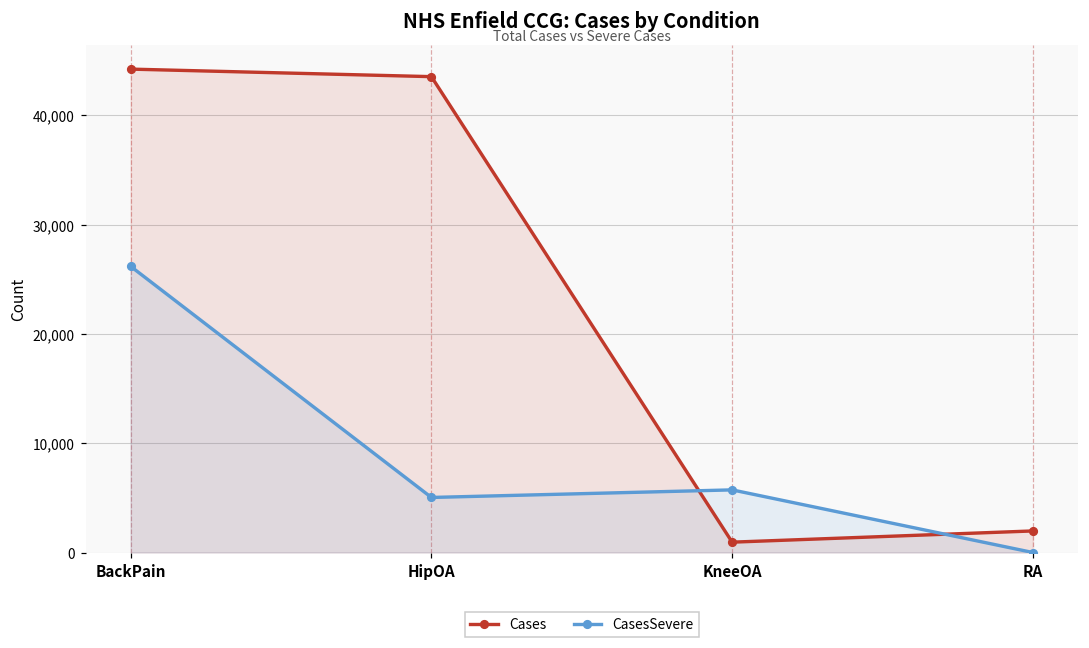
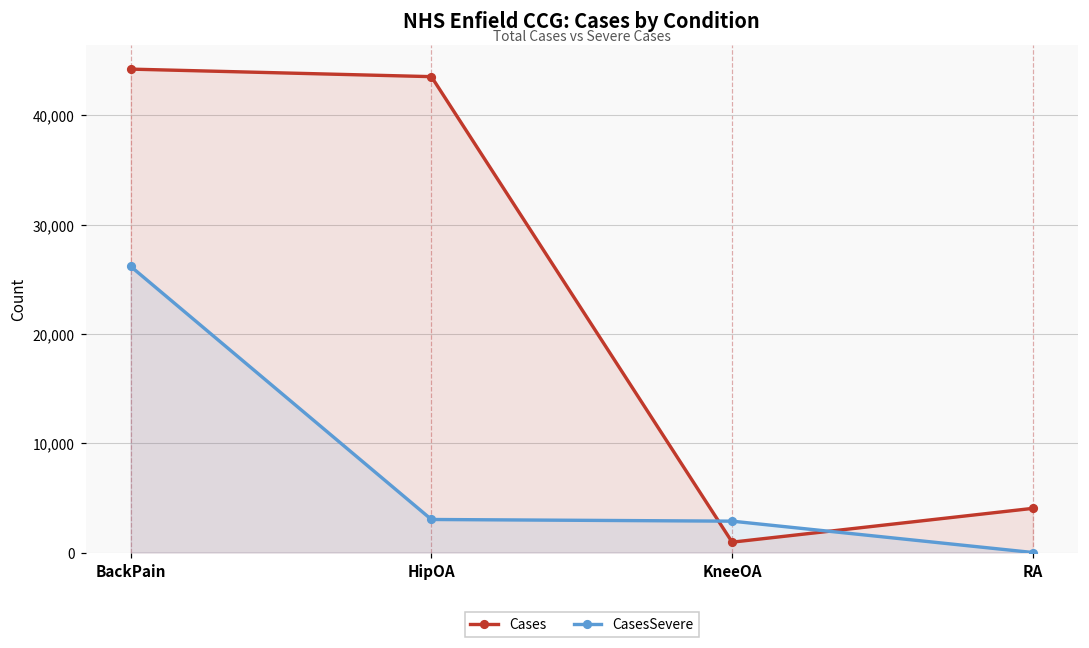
  {
    "Cases": {
      "BackPain": "44,000",
      "HipOA": "44,000",
      "KneeOA": "1,000",
-     "RA": "2,000"
+     "RA": "4,000"
    },
    "CasesSevere": {
      "BackPain": "26,000",
-     "HipOA": "5,000",
-     "KneeOA": "6,000",
+     "HipOA": "3,000",
+     "KneeOA": "3,000",
      "RA": "0"
    }
  }
